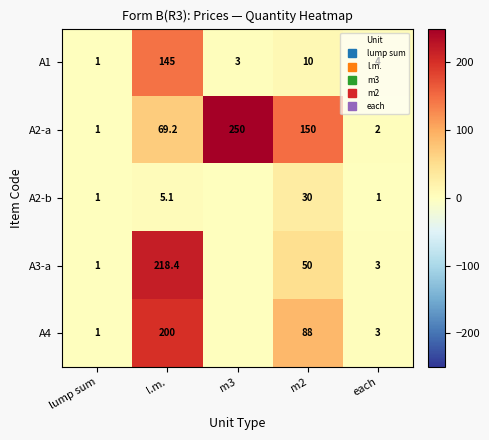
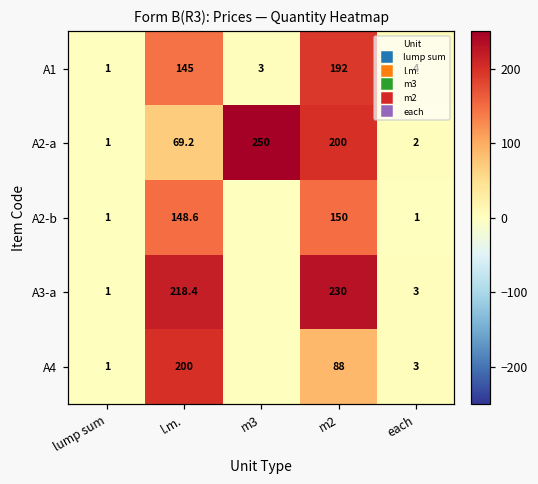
  {
    "A1": {
      "lump sum": 1,
      "l.m.": 145,
      "m3": 3,
-     "m2": 10
+     "m2": 192
    },
    "A2-a": {
      "lump sum": 1,
      "l.m.": 69.2,
      "m3": 250,
-     "m2": 150,
+     "m2": 200,
      "each": 2
    },
    "A2-b": {
      "lump sum": 1,
-     "l.m.": 5.1,
-     "m2": 30,
+     "l.m.": 148.6,
+     "m2": 150,
      "each": 1
    },
    "A3-a": {
      "lump sum": 1,
      "l.m.": 218.4,
-     "m2": 50,
+     "m2": 230,
      "each": 3
    },
    "A4": {
      "lump sum": 1,
      "l.m.": 200,
      "m2": 88,
      "each": 3
    }
  }
